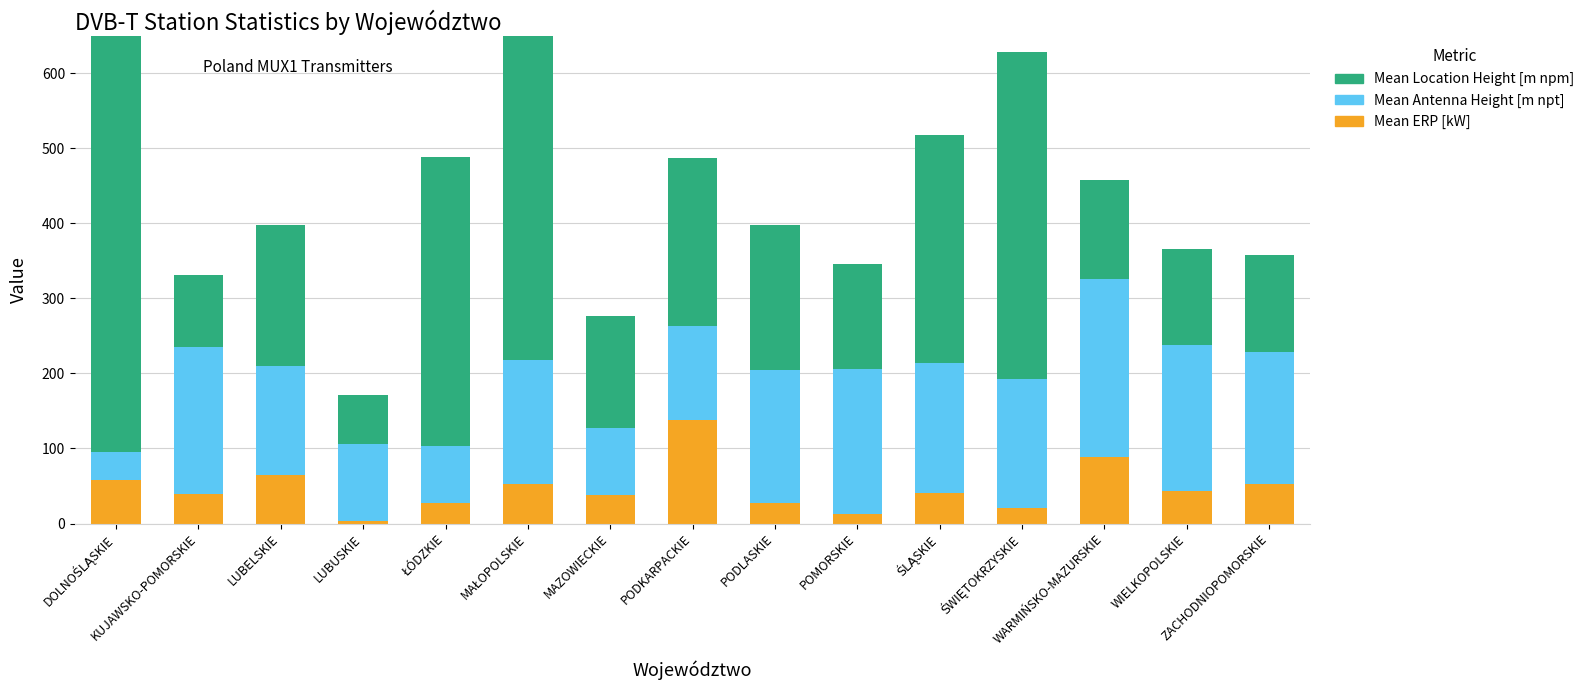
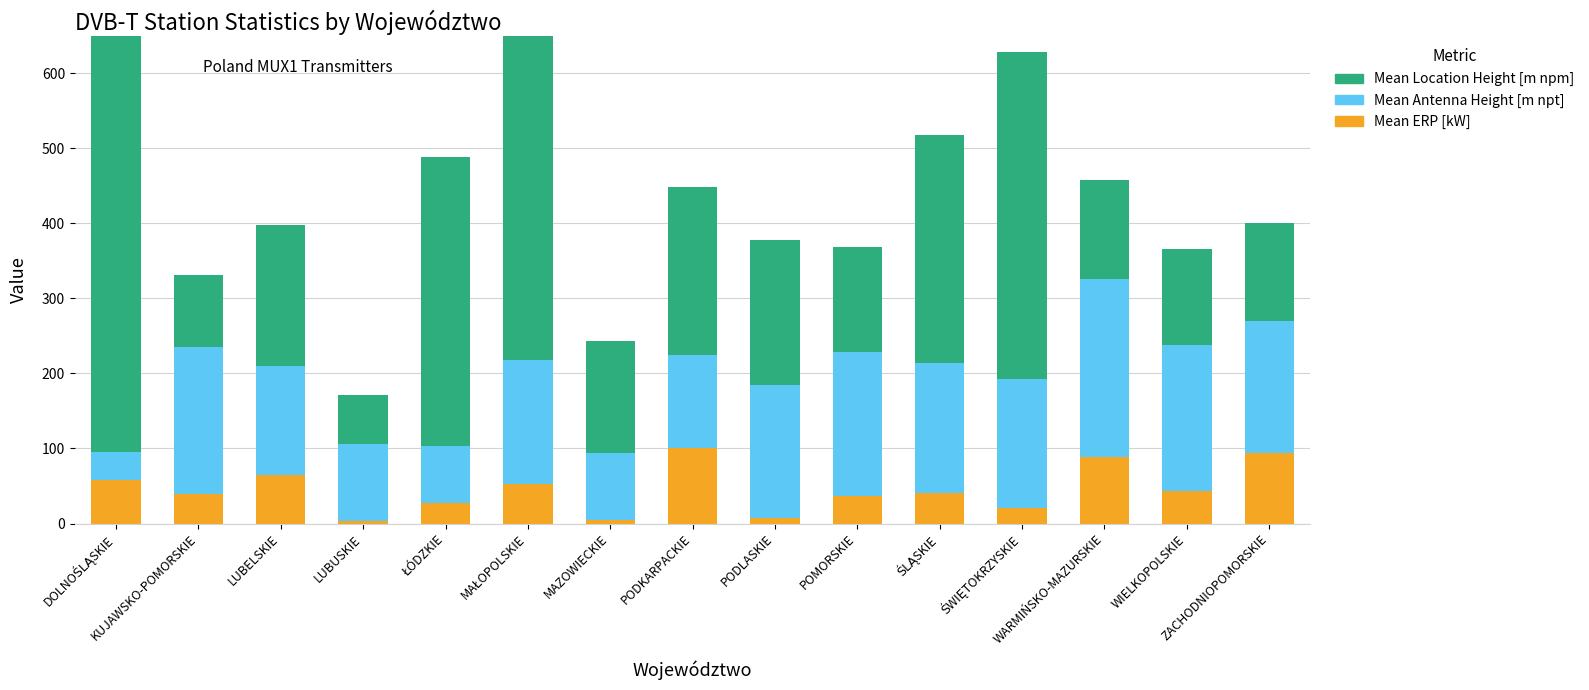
  {
    "Mean ERP [kW]": {
      "DOLNOŚLĄSKIE": 60,
      "KUJAWSKO-POMORSKIE": 40,
      "LUBELSKIE": 60,
      "LUBUSKIE": 0,
      "ŁÓDZKIE": 30,
      "MAŁOPOLSKIE": 50,
-     "MAZOWIECKIE": 40,
-     "PODKARPACKIE": 140,
-     "PODLASKIE": 30,
-     "POMORSKIE": 10,
+     "MAZOWIECKIE": 0,
+     "PODKARPACKIE": 100,
+     "PODLASKIE": 10,
+     "POMORSKIE": 40,
      "ŚLĄSKIE": 40,
      "ŚWIĘTOKRZYSKIE": 20,
      "WARMIŃSKO-MAZURSKIE": 90,
      "WIELKOPOLSKIE": 40,
-     "ZACHODNIOPOMORSKIE": 50
+     "ZACHODNIOPOMORSKIE": 90
    },
    "Mean Antenna Height [m npt]": {
      "DOLNOŚLĄSKIE": 40,
      "KUJAWSKO-POMORSKIE": 200,
      "LUBELSKIE": 150,
      "LUBUSKIE": 100,
      "ŁÓDZKIE": 70,
      "MAŁOPOLSKIE": 170,
      "MAZOWIECKIE": 90,
      "PODKARPACKIE": 120,
      "PODLASKIE": 180,
      "POMORSKIE": 190,
      "ŚLĄSKIE": 170,
      "ŚWIĘTOKRZYSKIE": 170,
      "WARMIŃSKO-MAZURSKIE": 240,
      "WIELKOPOLSKIE": 200,
      "ZACHODNIOPOMORSKIE": 180
    },
    "Mean Location Height [m npm]": {
      "KUJAWSKO-POMORSKIE": 100,
      "LUBELSKIE": 190,
      "LUBUSKIE": 60,
      "ŁÓDZKIE": 390,
      "MAZOWIECKIE": 150,
      "PODKARPACKIE": 220,
      "PODLASKIE": 190,
      "POMORSKIE": 140,
      "ŚLĄSKIE": 300,
      "ŚWIĘTOKRZYSKIE": 440,
      "WARMIŃSKO-MAZURSKIE": 130,
      "WIELKOPOLSKIE": 130,
      "ZACHODNIOPOMORSKIE": 130
    }
  }
